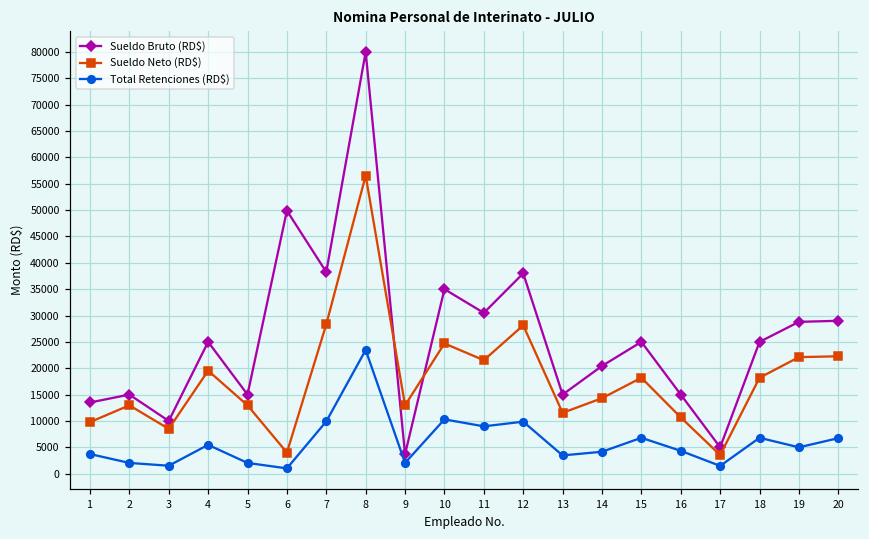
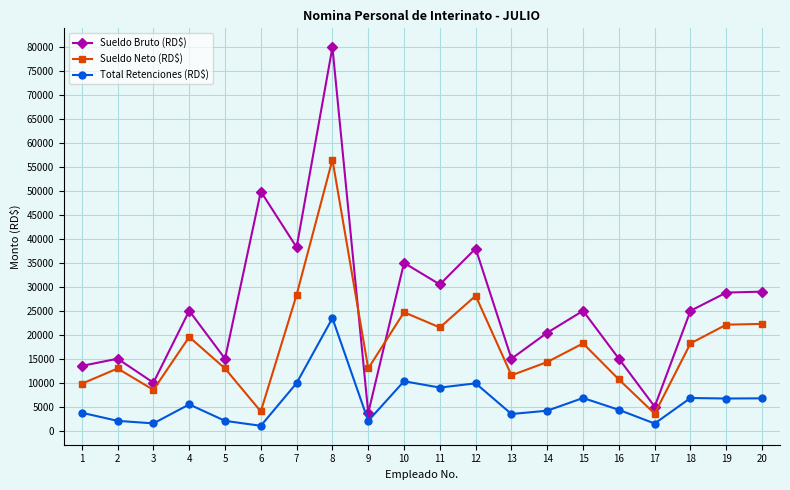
  {
    "Sueldo Bruto (RD$)": {
      "1": 14000,
      "2": 15000,
      "3": 10000,
      "4": 25000,
      "5": 15000,
      "6": 50000,
      "7": 38000,
      "8": 80000,
      "9": 4000,
      "10": 35000,
      "11": 31000,
      "12": 38000,
      "13": 15000,
      "14": 20000,
      "15": 25000,
      "16": 15000,
      "17": 5000,
      "18": 25000,
      "19": 29000,
      "20": 29000
    },
    "Sueldo Neto (RD$)": {
      "1": 10000,
      "2": 13000,
      "3": 8000,
      "4": 20000,
      "5": 13000,
      "6": 4000,
      "7": 28000,
      "8": 57000,
      "9": 13000,
      "10": 25000,
      "11": 22000,
      "12": 28000,
      "13": 12000,
      "14": 14000,
      "15": 18000,
      "16": 11000,
      "17": 4000,
      "18": 18000,
      "19": 22000,
      "20": 22000
    },
    "Total Retenciones (RD$)": {
      "1": 4000,
      "2": 2000,
      "3": 2000,
      "4": 5000,
      "5": 2000,
      "6": 1000,
      "7": 10000,
      "8": 23000,
      "9": 2000,
      "10": 10000,
      "11": 9000,
      "12": 10000,
      "13": 3000,
      "14": 4000,
      "15": 7000,
      "16": 4000,
      "17": 1000,
      "18": 7000,
-     "19": 5000,
+     "19": 7000,
      "20": 7000
    }
  }
